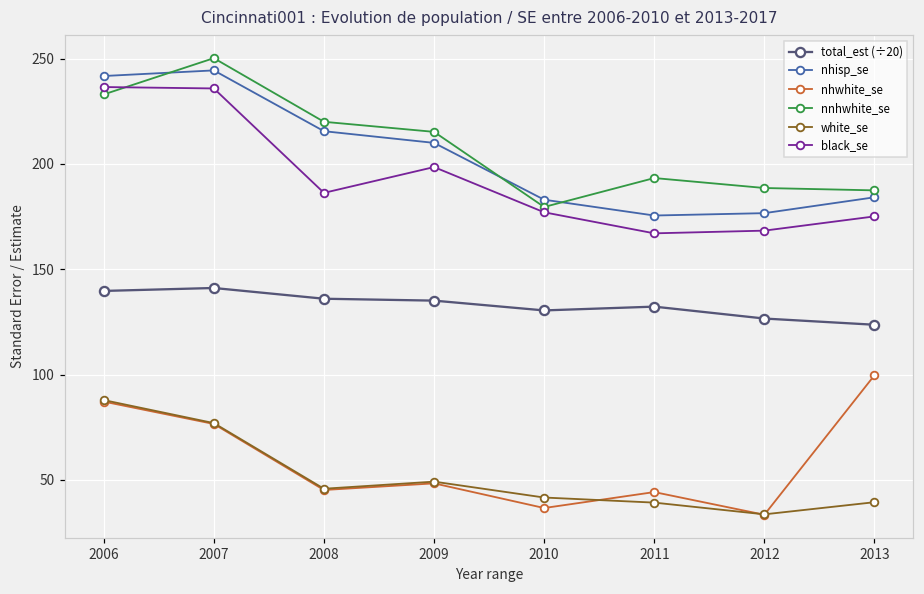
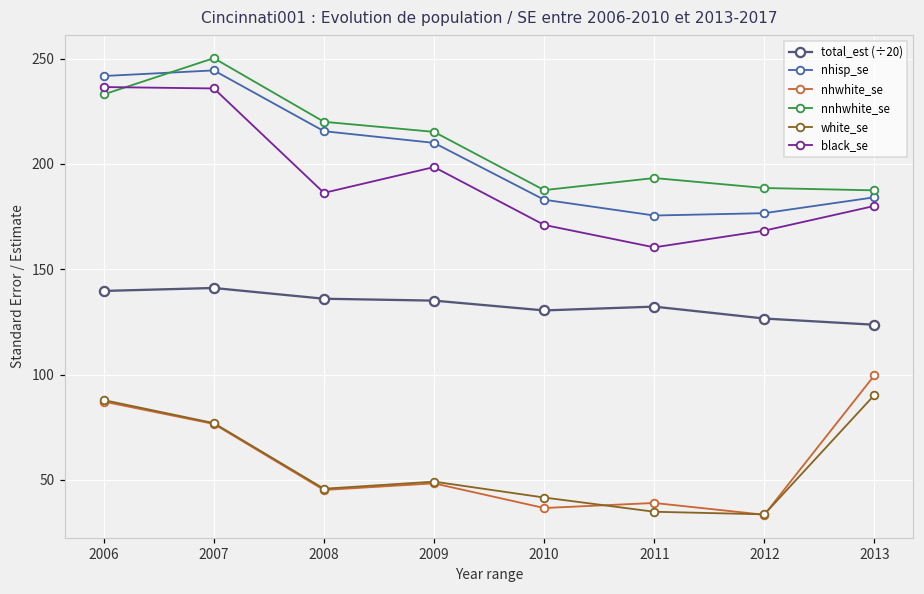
  {
    "nhwhite_se": {
      "2010": 37,
-     "2011": 44,
+     "2011": 39,
      "2013": 100
    },
    "nnhwhite_se": {
      "2006": 233,
      "2007": 250,
      "2008": 220,
      "2009": 215,
-     "2010": 180,
+     "2010": 188,
      "2011": 193,
      "2012": 189,
      "2013": 187
    },
    "white_se": {
      "2010": 42,
-     "2011": 39,
-     "2013": 39
+     "2011": 35,
+     "2013": 90
    },
    "black_se": {
      "2006": 236,
      "2007": 236,
      "2008": 186,
      "2009": 199,
-     "2010": 177,
-     "2011": 167,
+     "2010": 171,
+     "2011": 160,
      "2012": 168,
-     "2013": 175
+     "2013": 180
    }
  }
